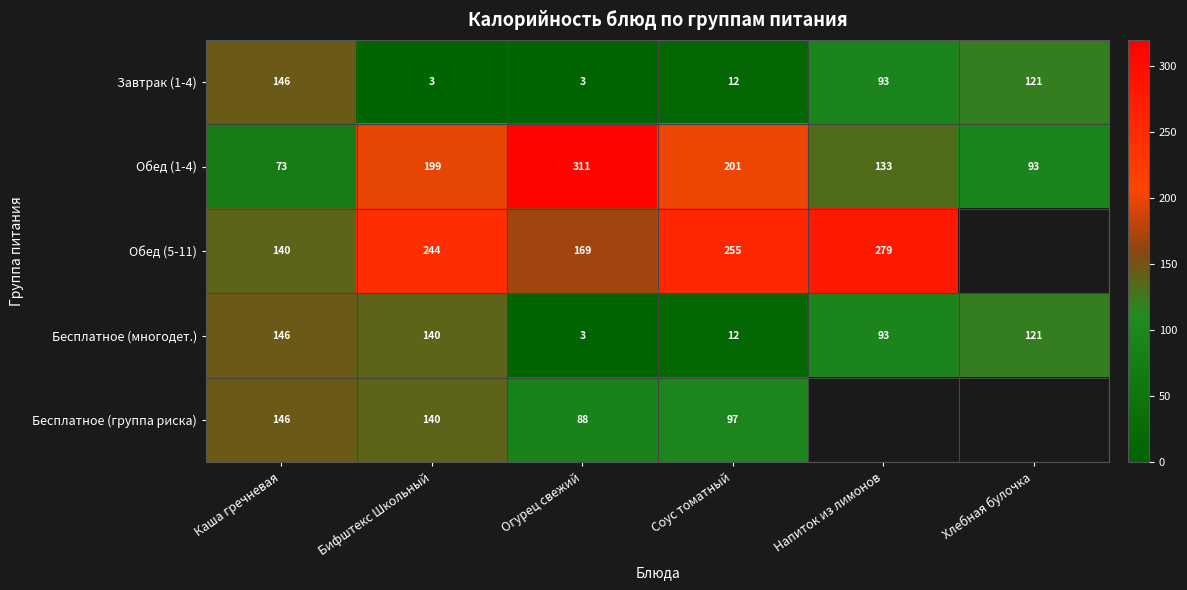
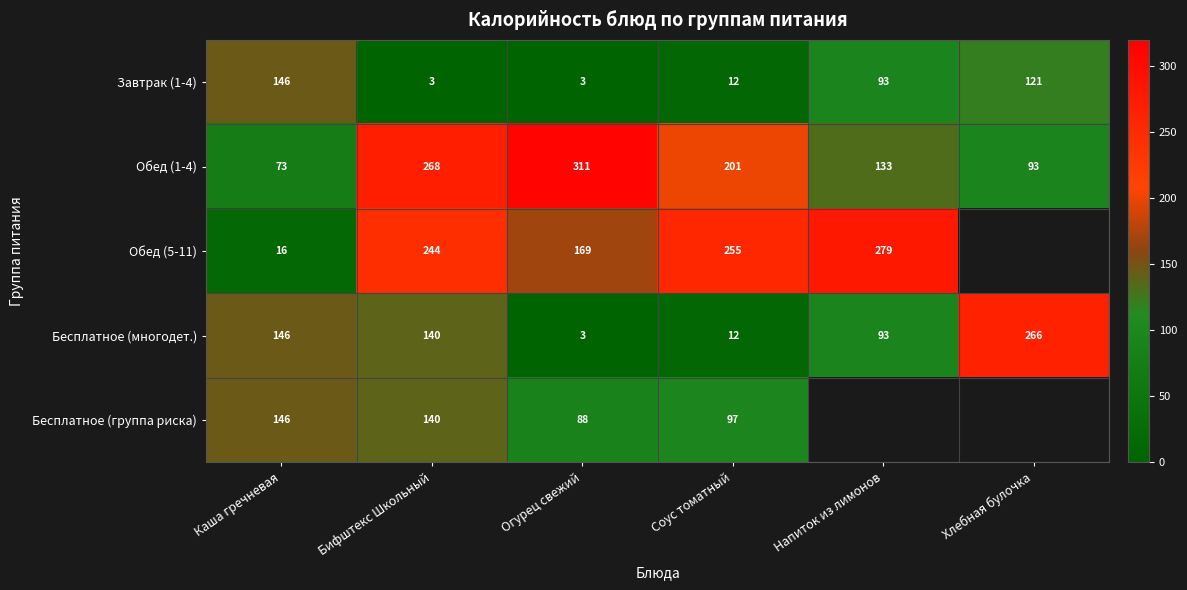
  {
    "Завтрак (1-4)": {
      "Каша гречневая": 146,
      "Бифштекс Школьный": 3,
      "Огурец свежий": 3,
      "Соус томатный": 12,
      "Напиток из лимонов": 93,
      "Хлебная булочка": 121
    },
    "Обед (1-4)": {
      "Каша гречневая": 73,
-     "Бифштекс Школьный": 199,
+     "Бифштекс Школьный": 268,
      "Огурец свежий": 311,
      "Соус томатный": 201,
      "Напиток из лимонов": 133,
      "Хлебная булочка": 93
    },
    "Обед (5-11)": {
-     "Каша гречневая": 140,
+     "Каша гречневая": 16,
      "Бифштекс Школьный": 244,
      "Огурец свежий": 169,
      "Соус томатный": 255,
      "Напиток из лимонов": 279
    },
    "Бесплатное (многодет.)": {
      "Каша гречневая": 146,
      "Бифштекс Школьный": 140,
      "Огурец свежий": 3,
      "Соус томатный": 12,
      "Напиток из лимонов": 93,
-     "Хлебная булочка": 121
+     "Хлебная булочка": 266
    },
    "Бесплатное (группа риска)": {
      "Каша гречневая": 146,
      "Бифштекс Школьный": 140,
      "Огурец свежий": 88,
      "Соус томатный": 97
    }
  }
